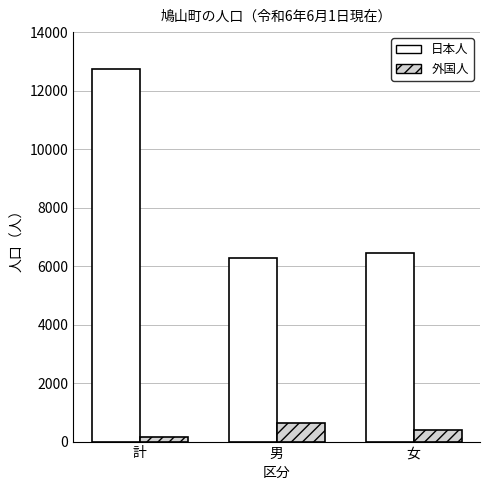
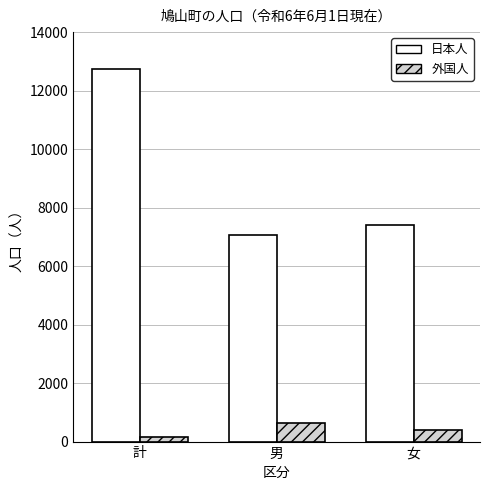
  {
    "日本人": {
      "計": 12700,
-     "男": 6300,
-     "女": 6500
+     "男": 7100,
+     "女": 7400
    },
    "外国人": {
      "計": 200,
      "男": 600,
      "女": 400
    }
  }
